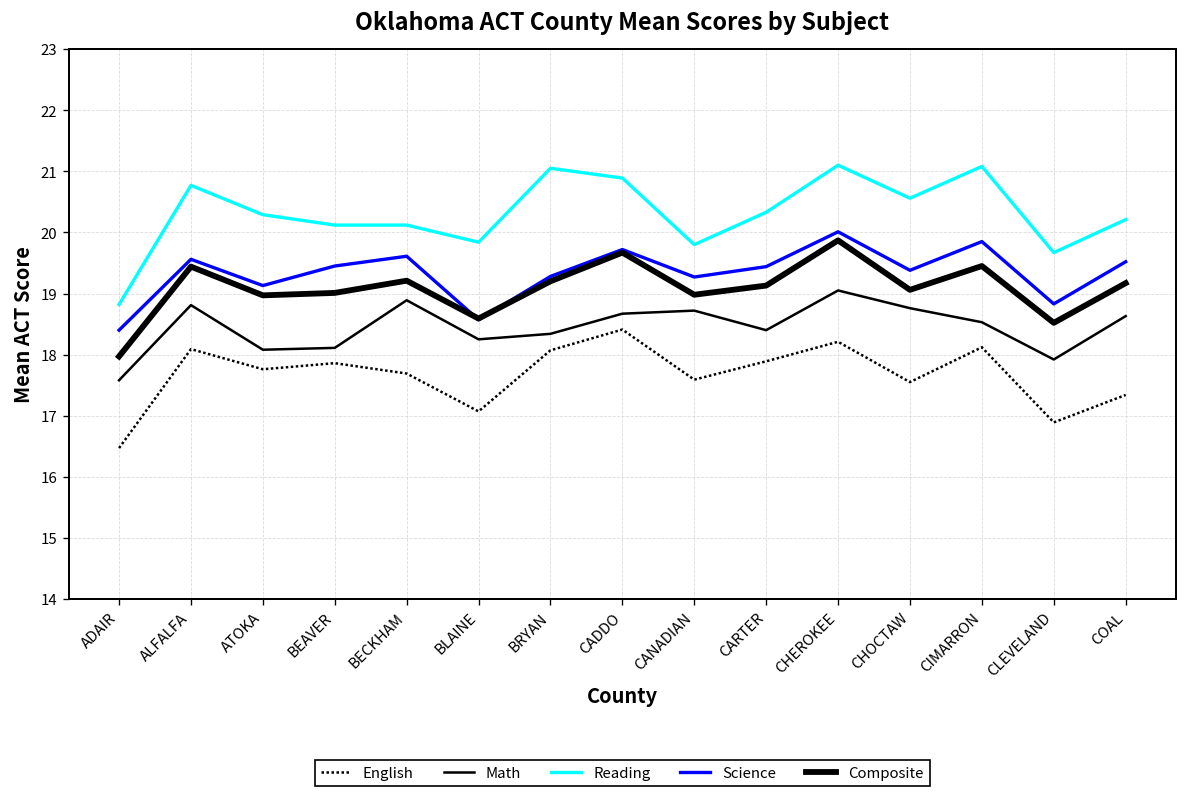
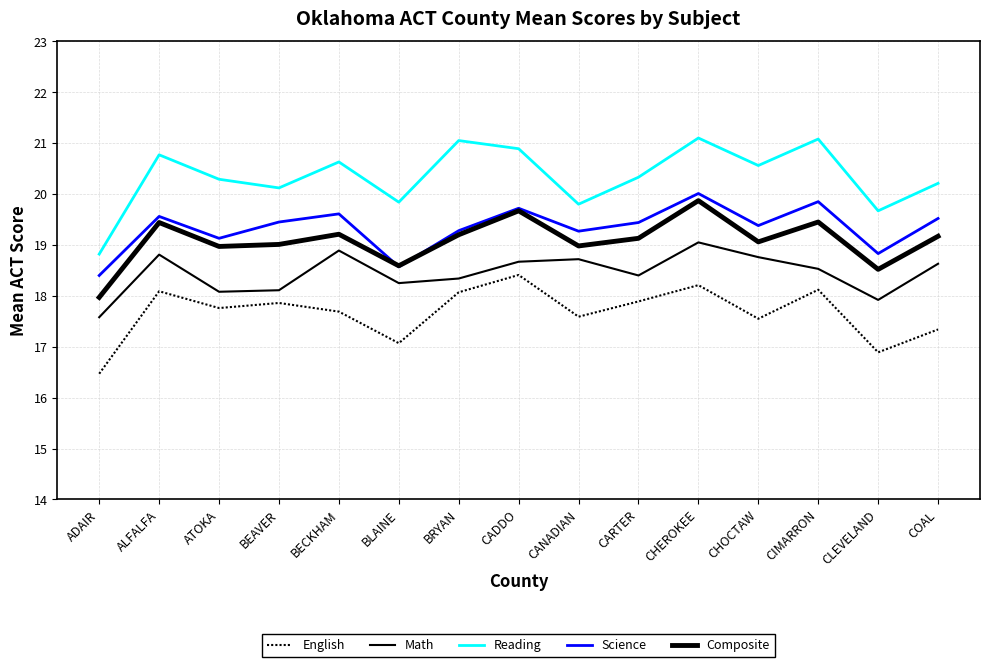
  {
    "Reading": {
      "ADAIR": 18.8,
      "ALFALFA": 20.8,
      "ATOKA": 20.3,
      "BEAVER": 20.1,
-     "BECKHAM": 20.1,
+     "BECKHAM": 20.6,
      "BLAINE": 19.8,
      "BRYAN": 21.1,
      "CADDO": 20.9,
      "CANADIAN": 19.8,
      "CARTER": 20.3,
      "CHEROKEE": 21.1,
      "CHOCTAW": 20.6,
      "CIMARRON": 21.1,
      "CLEVELAND": 19.7,
      "COAL": 20.2
    },
    "Science": {
      "ADAIR": 18.4,
      "ALFALFA": 19.6,
      "ATOKA": 19.1,
      "BEAVER": 19.5,
      "BECKHAM": 19.6,
      "BRYAN": 19.3,
      "CADDO": 19.7,
      "CANADIAN": 19.3,
      "CARTER": 19.4,
      "CHEROKEE": 20.0,
      "CHOCTAW": 19.4,
      "CIMARRON": 19.9,
      "CLEVELAND": 18.8,
      "COAL": 19.5
    }
  }
